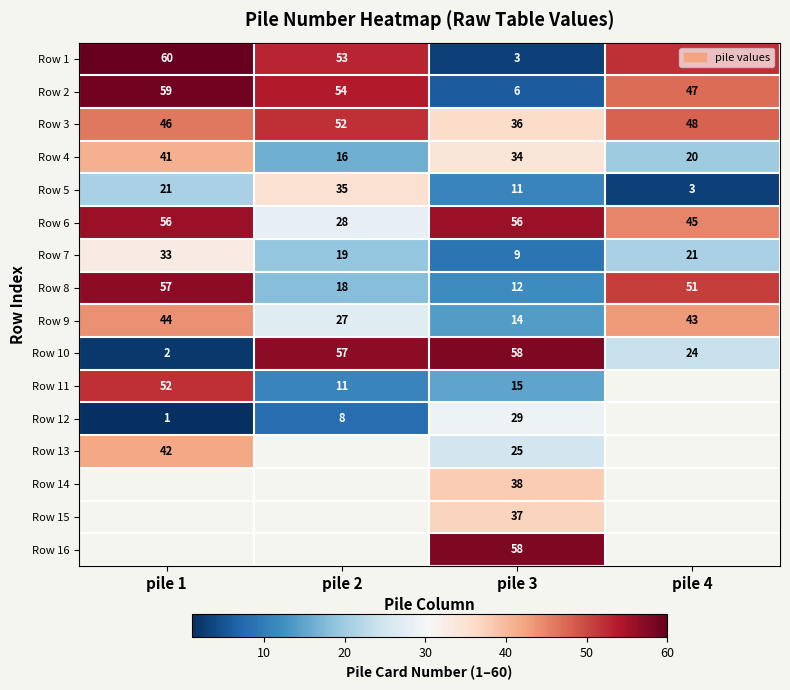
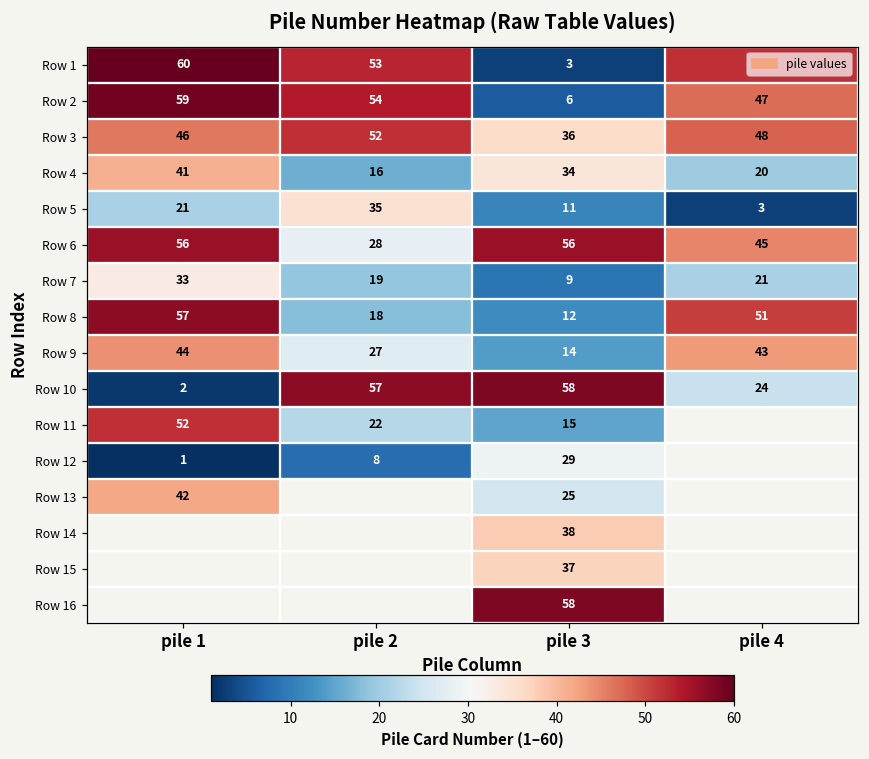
  {
    "Row 1": {
      "pile 1": 60,
      "pile 2": 53,
      "pile 3": 3
    },
    "Row 2": {
      "pile 1": 59,
      "pile 2": 54,
      "pile 3": 6,
      "pile 4": 47
    },
    "Row 3": {
      "pile 1": 46,
      "pile 2": 52,
      "pile 3": 36,
      "pile 4": 48
    },
    "Row 4": {
      "pile 1": 41,
      "pile 2": 16,
      "pile 3": 34,
      "pile 4": 20
    },
    "Row 5": {
      "pile 1": 21,
      "pile 2": 35,
      "pile 3": 11,
      "pile 4": 3
    },
    "Row 6": {
      "pile 1": 56,
      "pile 2": 28,
      "pile 3": 56,
      "pile 4": 45
    },
    "Row 7": {
      "pile 1": 33,
      "pile 2": 19,
      "pile 3": 9,
      "pile 4": 21
    },
    "Row 8": {
      "pile 1": 57,
      "pile 2": 18,
      "pile 3": 12,
      "pile 4": 51
    },
    "Row 9": {
      "pile 1": 44,
      "pile 2": 27,
      "pile 3": 14,
      "pile 4": 43
    },
    "Row 10": {
      "pile 1": 2,
      "pile 2": 57,
      "pile 3": 58,
      "pile 4": 24
    },
    "Row 11": {
      "pile 1": 52,
-     "pile 2": 11,
+     "pile 2": 22,
      "pile 3": 15
    },
    "Row 12": {
      "pile 1": 1,
      "pile 2": 8,
      "pile 3": 29
    },
    "Row 13": {
      "pile 1": 42,
      "pile 3": 25
    },
    "Row 14": {
      "pile 3": 38
    },
    "Row 15": {
      "pile 3": 37
    },
    "Row 16": {
      "pile 3": 58
    }
  }
